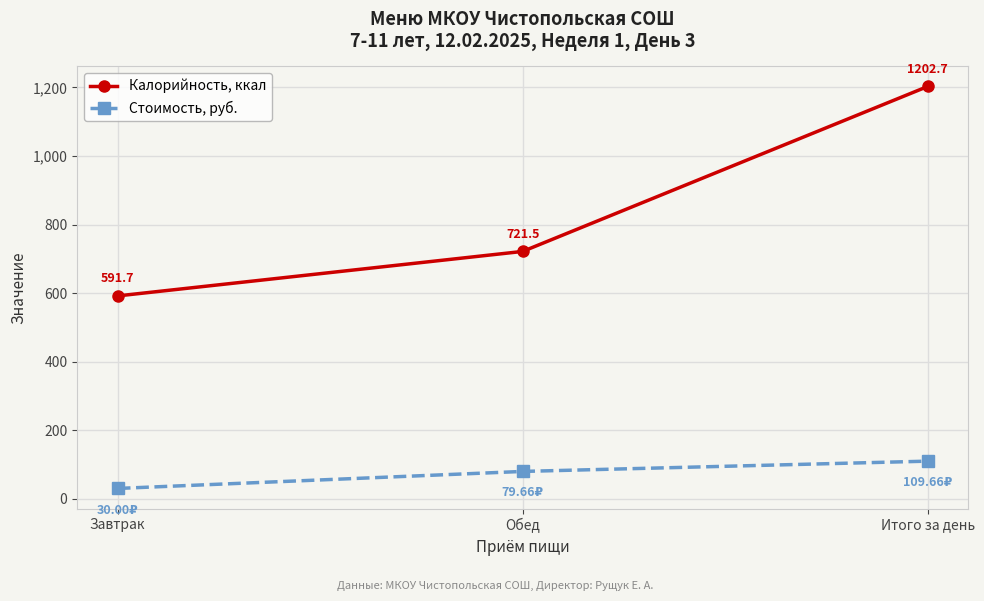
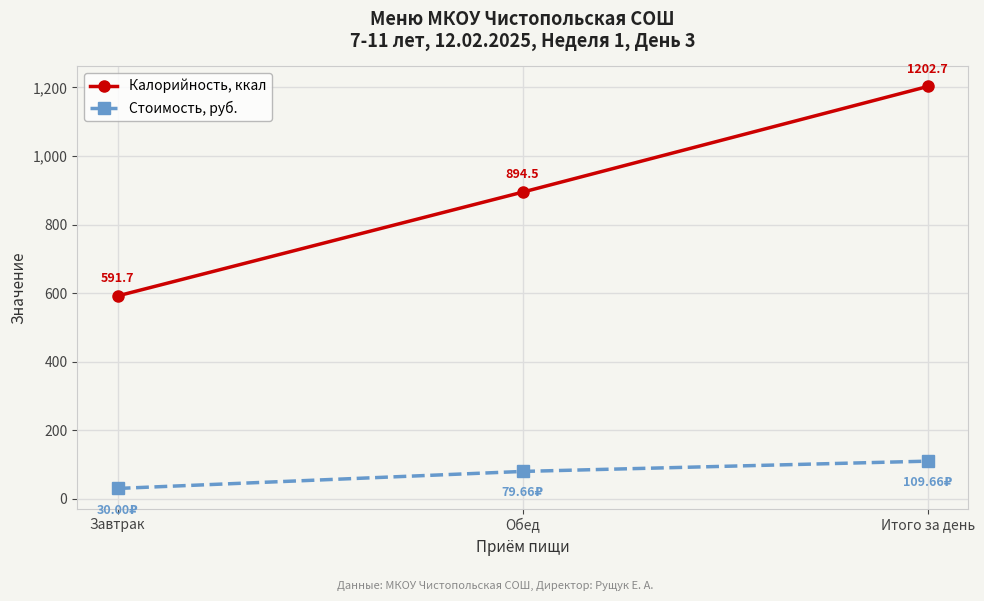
  {
    "Калорийность, ккал": {
      "Завтрак": "591.7",
-     "Обед": "721.5",
+     "Обед": "894.5",
      "Итого за день": "1202.7"
    },
    "Стоимость, руб.": {
      "Завтрак": "30.00₽",
      "Обед": "79.66₽",
      "Итого за день": "109.66₽"
    }
  }
